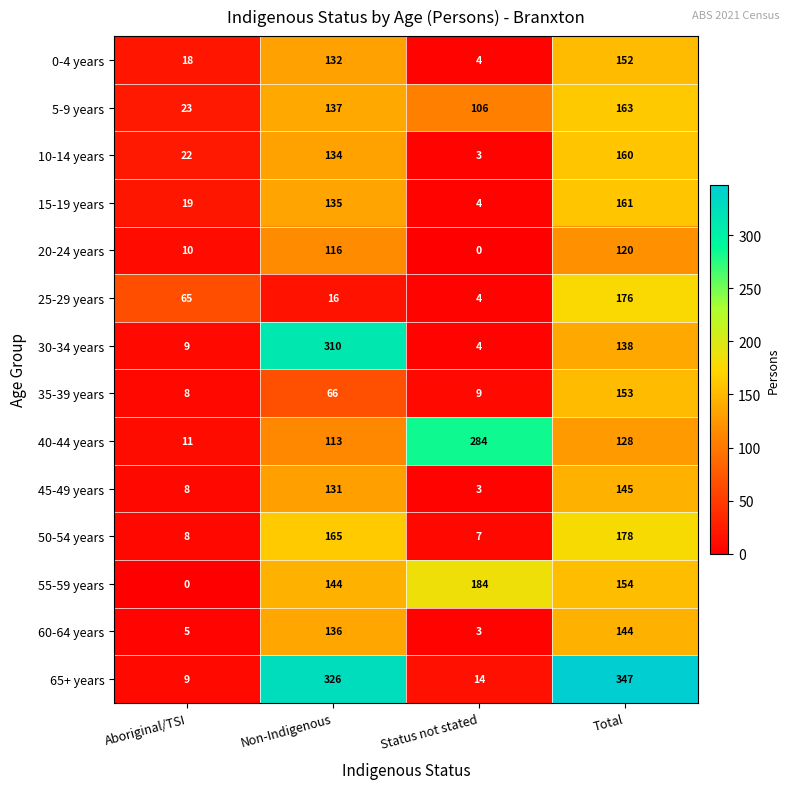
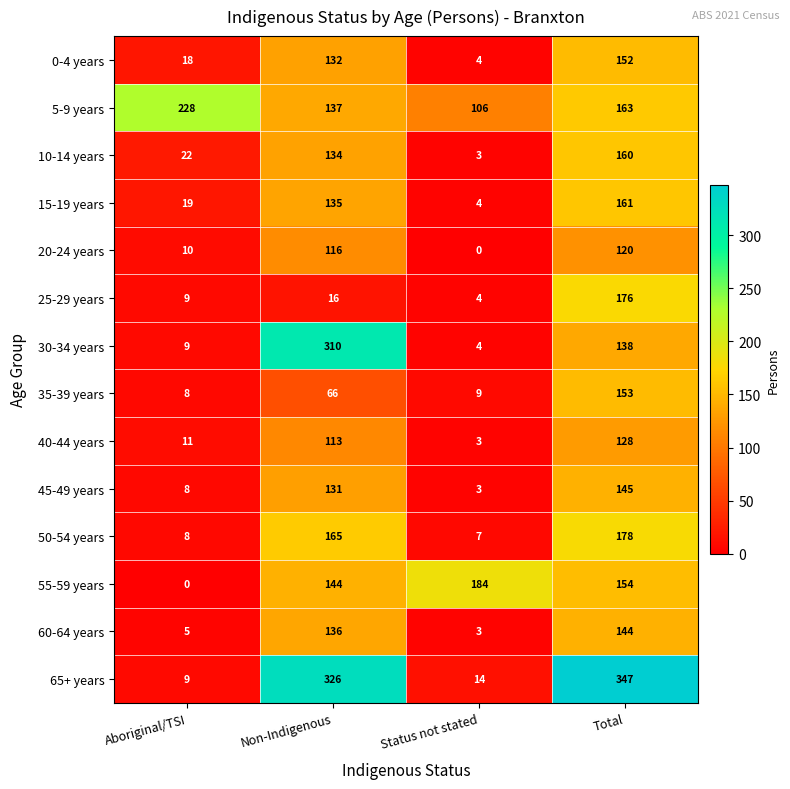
  {
    "0-4 years": {
      "Aboriginal/TSI": 18,
      "Non-Indigenous": 132,
      "Status not stated": 4,
      "Total": 152
    },
    "5-9 years": {
-     "Aboriginal/TSI": 23,
+     "Aboriginal/TSI": 228,
      "Non-Indigenous": 137,
      "Status not stated": 106,
      "Total": 163
    },
    "10-14 years": {
      "Aboriginal/TSI": 22,
      "Non-Indigenous": 134,
      "Status not stated": 3,
      "Total": 160
    },
    "15-19 years": {
      "Aboriginal/TSI": 19,
      "Non-Indigenous": 135,
      "Status not stated": 4,
      "Total": 161
    },
    "20-24 years": {
      "Aboriginal/TSI": 10,
      "Non-Indigenous": 116,
      "Status not stated": 0,
      "Total": 120
    },
    "25-29 years": {
-     "Aboriginal/TSI": 65,
+     "Aboriginal/TSI": 9,
      "Non-Indigenous": 16,
      "Status not stated": 4,
      "Total": 176
    },
    "30-34 years": {
      "Aboriginal/TSI": 9,
      "Non-Indigenous": 310,
      "Status not stated": 4,
      "Total": 138
    },
    "35-39 years": {
      "Aboriginal/TSI": 8,
      "Non-Indigenous": 66,
      "Status not stated": 9,
      "Total": 153
    },
    "40-44 years": {
      "Aboriginal/TSI": 11,
      "Non-Indigenous": 113,
-     "Status not stated": 284,
+     "Status not stated": 3,
      "Total": 128
    },
    "45-49 years": {
      "Aboriginal/TSI": 8,
      "Non-Indigenous": 131,
      "Status not stated": 3,
      "Total": 145
    },
    "50-54 years": {
      "Aboriginal/TSI": 8,
      "Non-Indigenous": 165,
      "Status not stated": 7,
      "Total": 178
    },
    "55-59 years": {
      "Aboriginal/TSI": 0,
      "Non-Indigenous": 144,
      "Status not stated": 184,
      "Total": 154
    },
    "60-64 years": {
      "Aboriginal/TSI": 5,
      "Non-Indigenous": 136,
      "Status not stated": 3,
      "Total": 144
    },
    "65+ years": {
      "Aboriginal/TSI": 9,
      "Non-Indigenous": 326,
      "Status not stated": 14,
      "Total": 347
    }
  }
